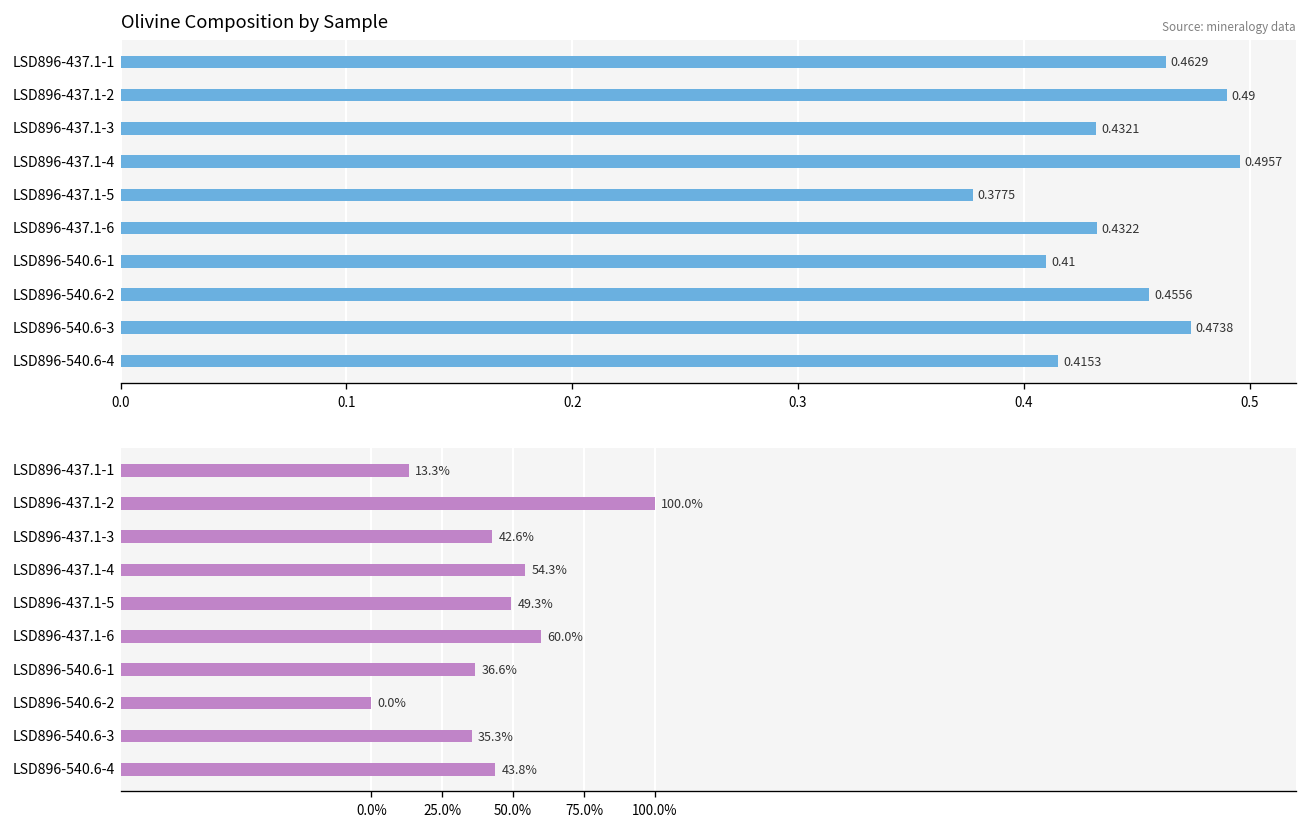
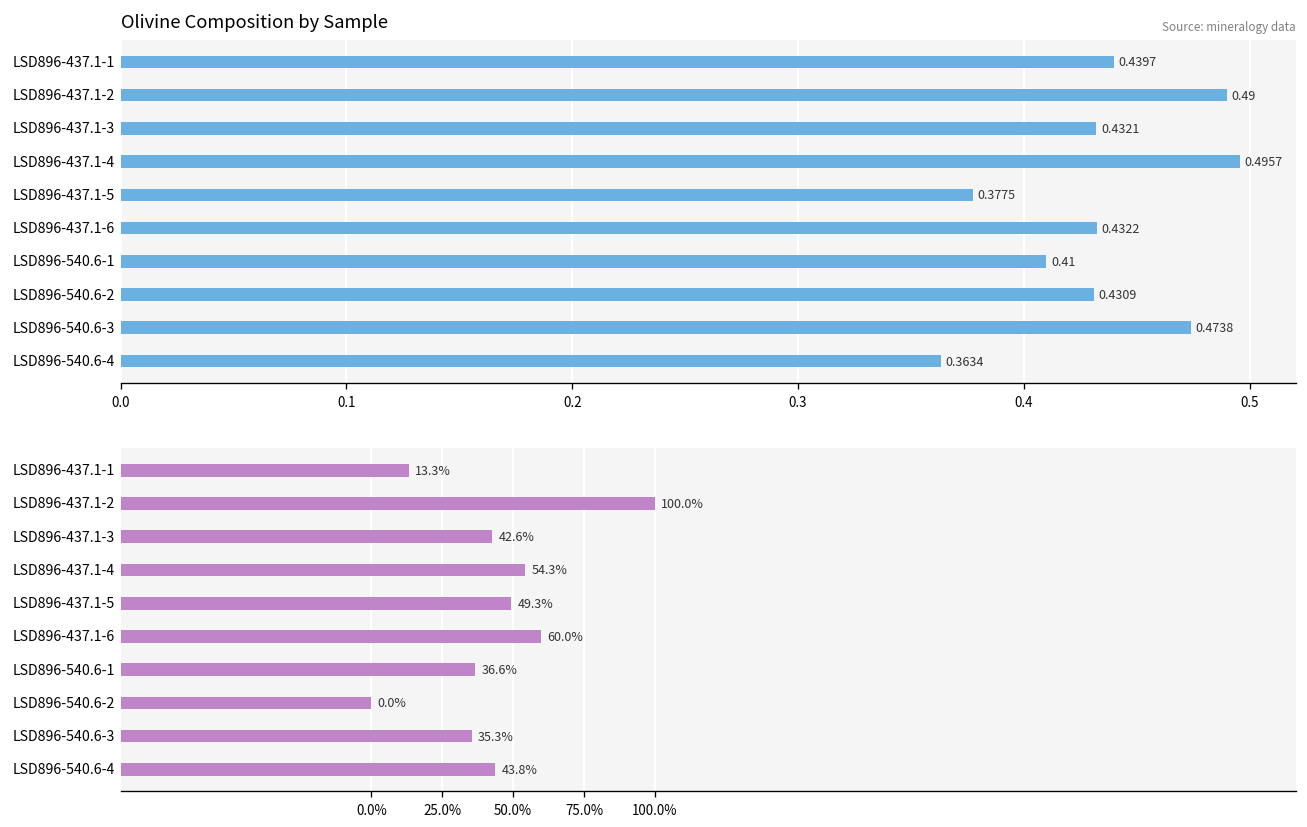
  {
    "Olivine Composition by Sample": {
-     "LSD896-437.1-1": 0.4629,
+     "LSD896-437.1-1": 0.4397,
      "LSD896-437.1-2": 0.49,
      "LSD896-437.1-3": 0.4321,
      "LSD896-437.1-4": 0.4957,
      "LSD896-437.1-5": 0.3775,
      "LSD896-437.1-6": 0.4322,
      "LSD896-540.6-1": 0.41,
-     "LSD896-540.6-2": 0.4556,
+     "LSD896-540.6-2": 0.4309,
      "LSD896-540.6-3": 0.4738,
-     "LSD896-540.6-4": 0.4153
+     "LSD896-540.6-4": 0.3634
    }
  }
